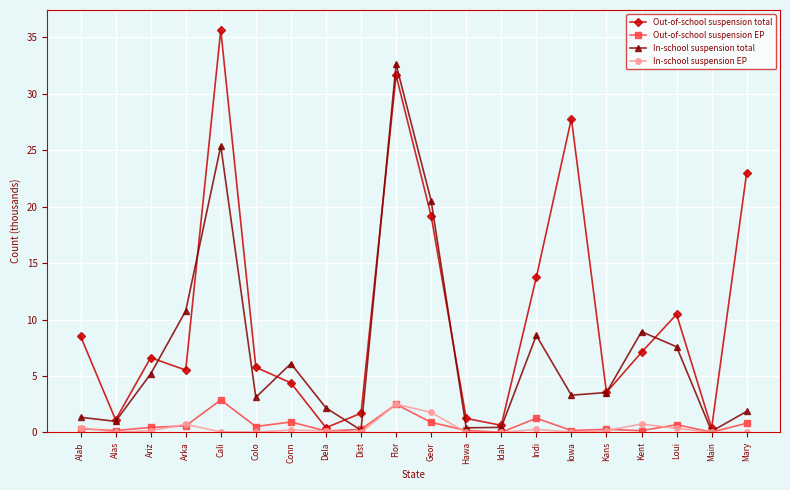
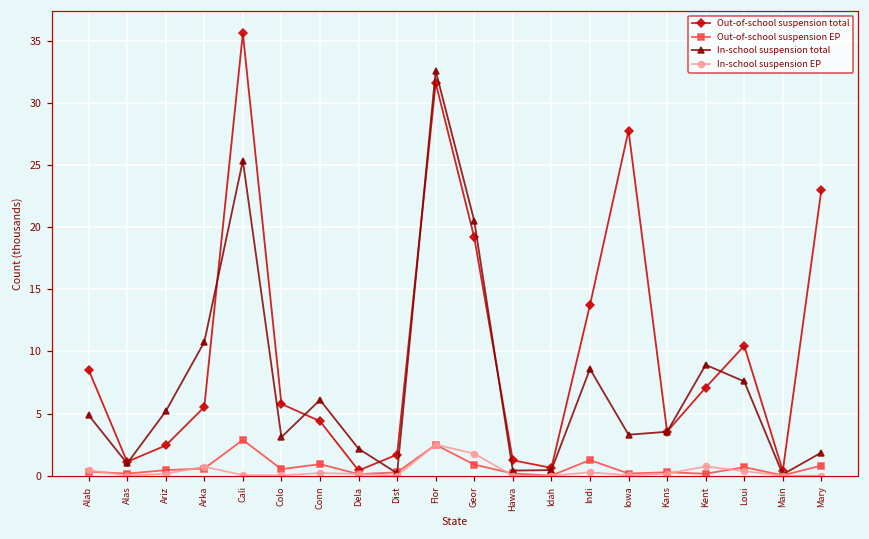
  {
    "Out-of-school suspension total": {
      "Alab": 8.5,
-     "Ariz": 6.6,
+     "Ariz": 2.4,
      "Arka": 5.5,
      "Cali": 35.6,
      "Colo": 5.8,
      "Conn": 4.4,
      "Dela": 0.4,
      "Dist": 1.7,
      "Flor": 31.6,
      "Geor": 19.2,
      "Hawa": 1.2,
      "Indi": 13.7,
      "Iowa": 27.8,
      "Kent": 7.1,
      "Loui": 10.5,
      "Main": 0.4,
      "Mary": 23.0
    },
    "Out-of-school suspension EP": {
      "Ariz": 0.5,
      "Cali": 2.9,
      "Colo": 0.5,
      "Conn": 0.9,
      "Geor": 0.9,
      "Indi": 1.3,
      "Kent": 0.2,
      "Loui": 0.7,
      "Mary": 0.8
    },
    "In-school suspension total": {
-     "Alab": 1.3,
+     "Alab": 4.9,
      "Ariz": 5.2,
      "Arka": 10.8,
      "Cali": 25.4,
      "Colo": 3.1,
      "Conn": 6.1,
      "Dela": 2.2,
      "Flor": 32.6,
      "Geor": 20.5,
      "Hawa": 0.4,
      "Indi": 8.6,
      "Iowa": 3.3,
      "Kent": 8.9,
      "Loui": 7.6,
      "Mary": 1.9
    },
    "In-school suspension EP": {
      "Ariz": 0.2,
      "Cali": 0.1,
      "Colo": 0.0,
      "Conn": 0.2,
      "Geor": 1.8,
      "Indi": 0.3,
      "Kent": 0.7,
      "Loui": 0.4,
      "Mary": 0.0
    }
  }
